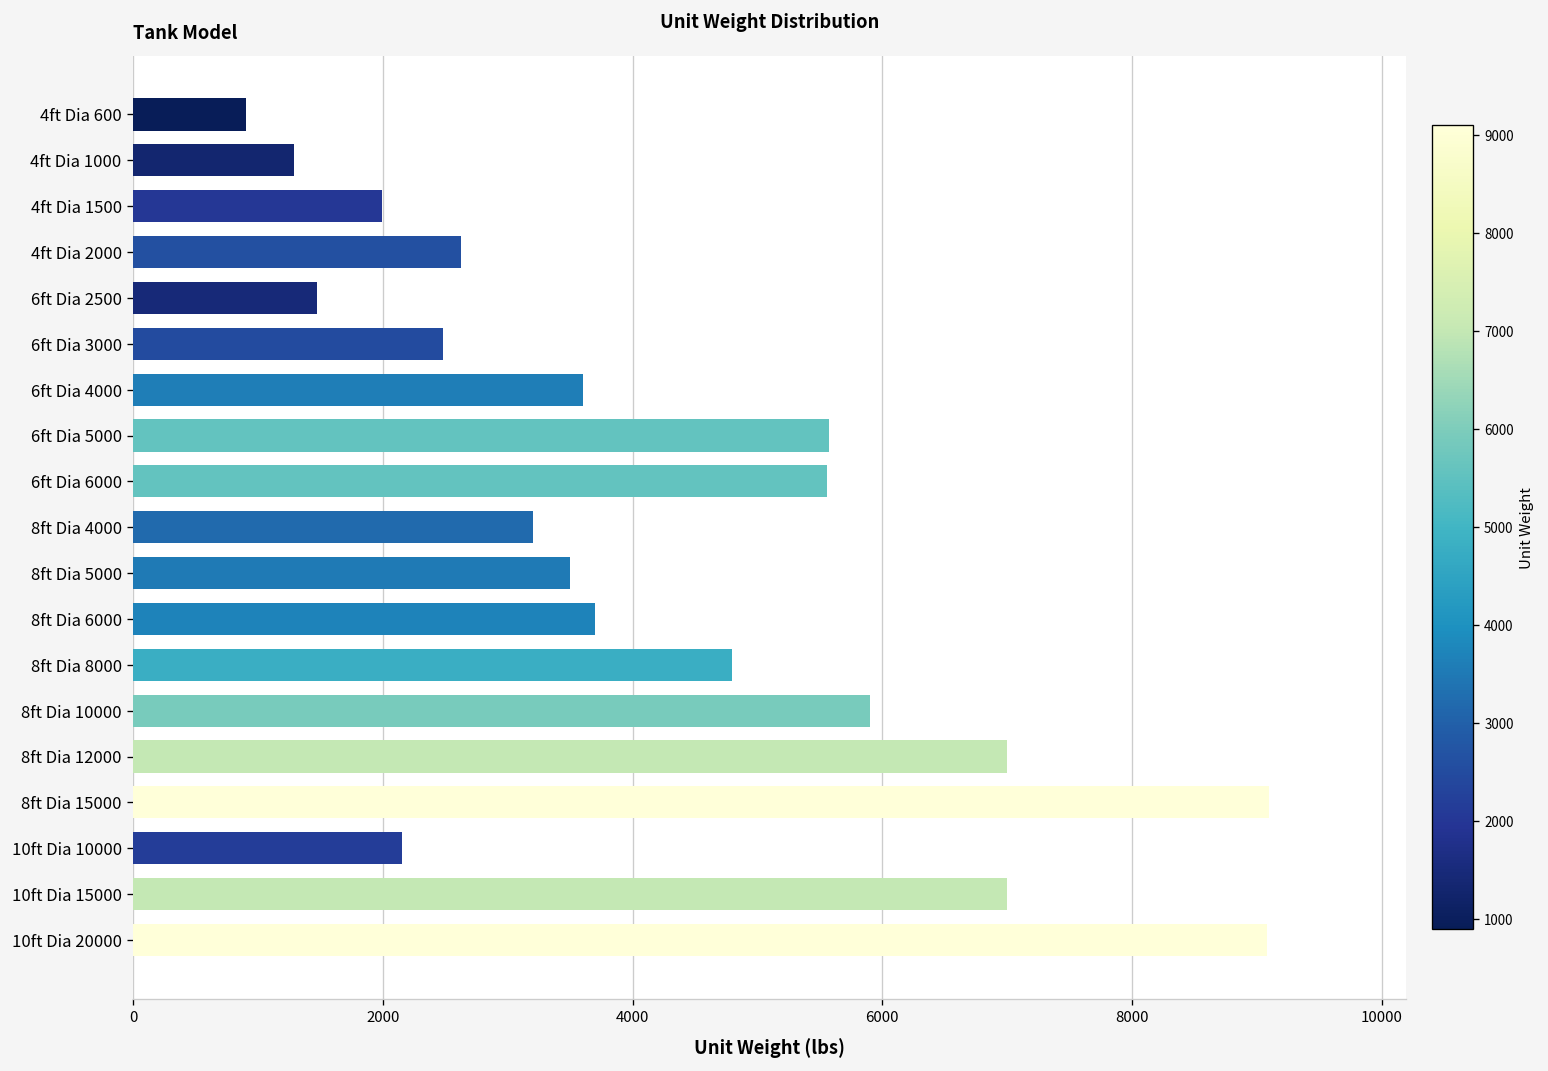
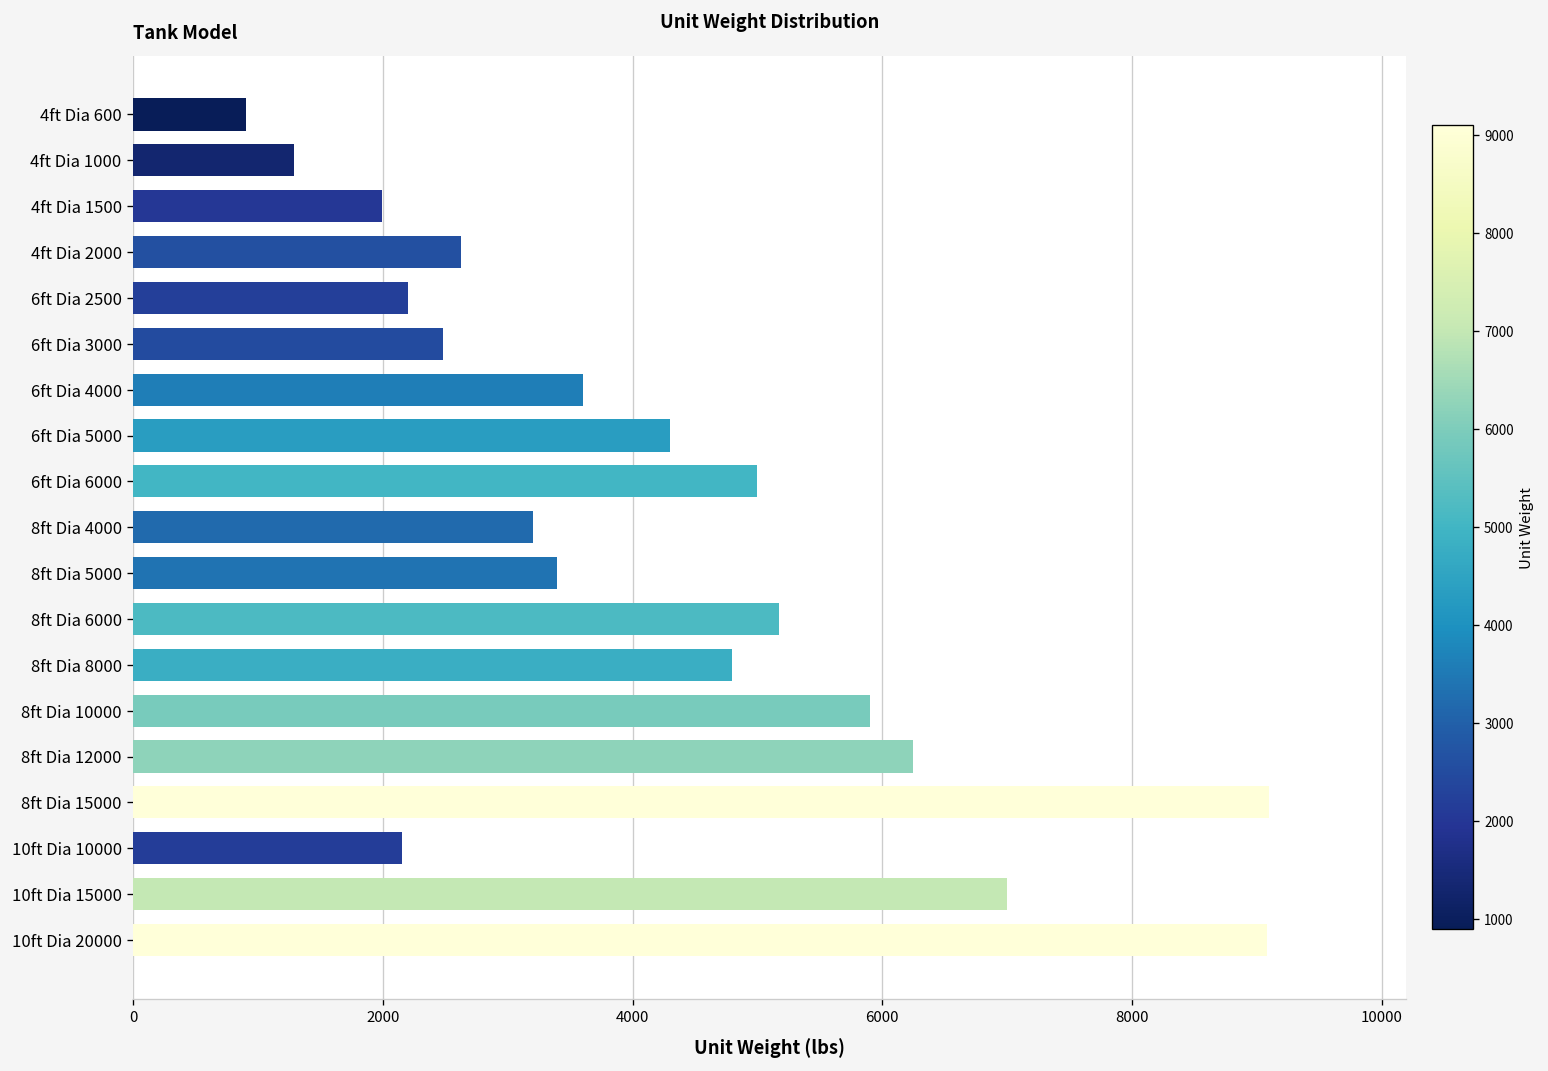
  {
    "4ft Dia 600": 900,
    "4ft Dia 1000": 1290,
    "4ft Dia 1500": 2000,
    "4ft Dia 2000": 2620,
-   "6ft Dia 2500": 1470,
+   "6ft Dia 2500": 2200,
    "6ft Dia 3000": 2480,
    "6ft Dia 4000": 3600,
-   "6ft Dia 5000": 5570,
-   "6ft Dia 6000": 5560,
+   "6ft Dia 5000": 4300,
+   "6ft Dia 6000": 5000,
    "8ft Dia 4000": 3200,
-   "8ft Dia 5000": 3500,
-   "8ft Dia 6000": 3700,
+   "8ft Dia 5000": 3400,
+   "8ft Dia 6000": 5170,
    "8ft Dia 8000": 4800,
    "8ft Dia 10000": 5900,
-   "8ft Dia 12000": 7000,
+   "8ft Dia 12000": 6250,
    "8ft Dia 15000": 9100,
    "10ft Dia 10000": 2150,
    "10ft Dia 15000": 7000,
    "10ft Dia 20000": 9080
  }
